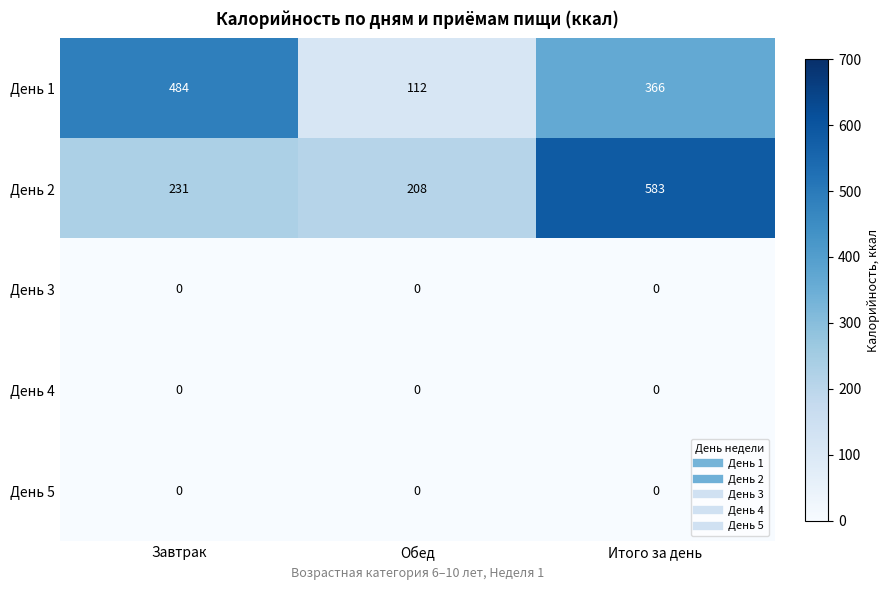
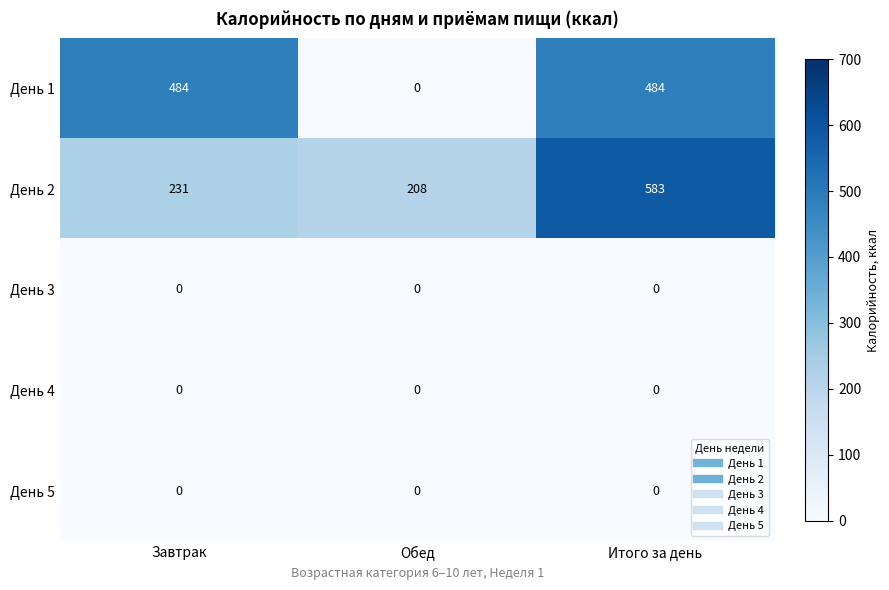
  {
    "День 1": {
      "Завтрак": 484,
-     "Обед": 112,
-     "Итого за день": 366
+     "Обед": 0,
+     "Итого за день": 484
    },
    "День 2": {
      "Завтрак": 231,
      "Обед": 208,
      "Итого за день": 583
    },
    "День 3": {
      "Завтрак": 0,
      "Обед": 0,
      "Итого за день": 0
    },
    "День 4": {
      "Завтрак": 0,
      "Обед": 0,
      "Итого за день": 0
    },
    "День 5": {
      "Завтрак": 0,
      "Обед": 0,
      "Итого за день": 0
    }
  }
